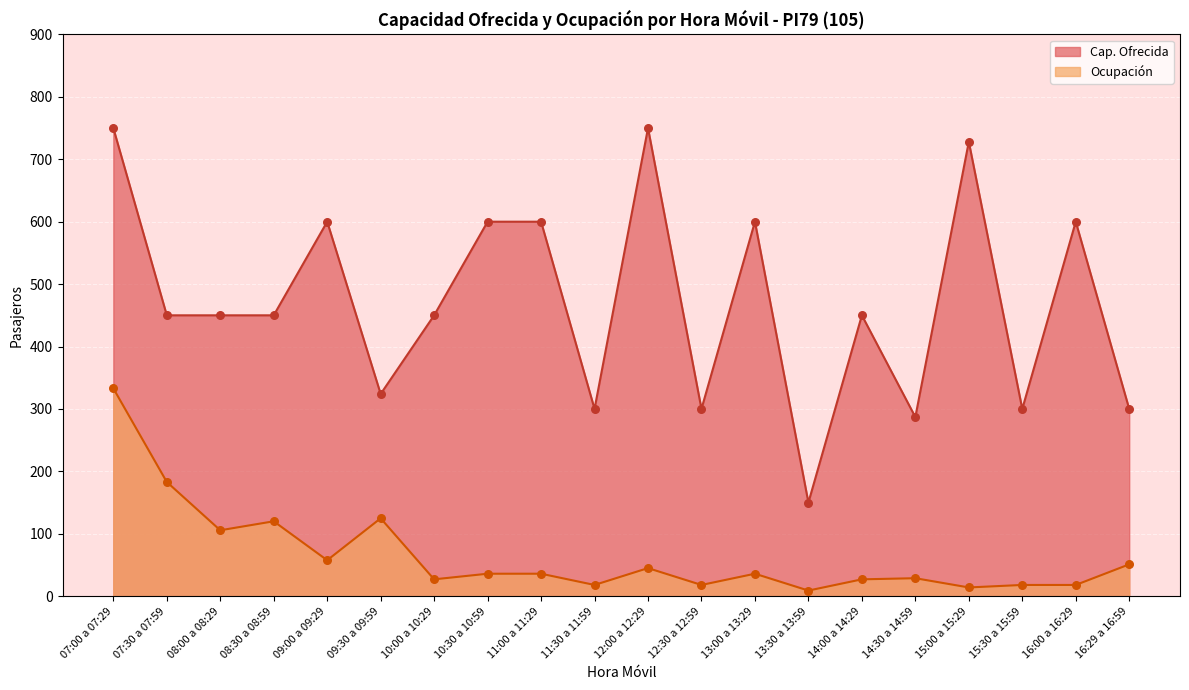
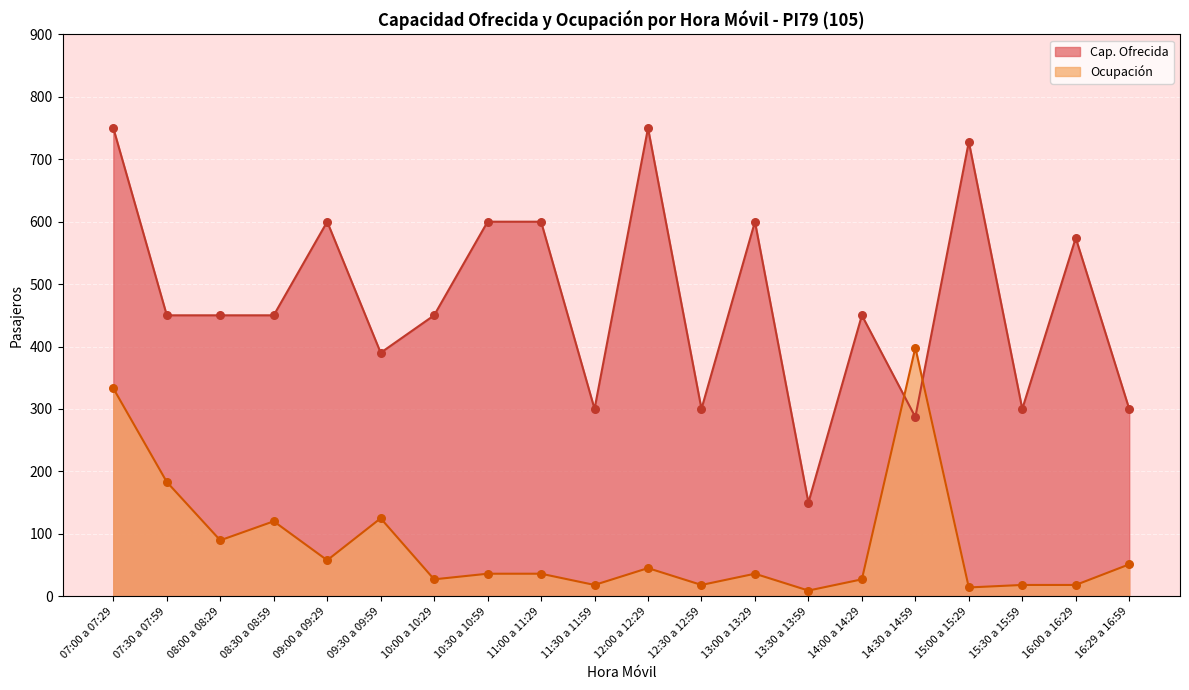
  {
    "Cap. Ofrecida": {
      "07:00 a 07:29": 750,
      "07:30 a 07:59": 450,
      "08:00 a 08:29": 450,
      "08:30 a 08:59": 450,
      "09:00 a 09:29": 600,
-     "09:30 a 09:59": 320,
+     "09:30 a 09:59": 390,
      "10:00 a 10:29": 450,
      "10:30 a 10:59": 600,
      "11:00 a 11:29": 600,
      "11:30 a 11:59": 300,
      "12:00 a 12:29": 750,
      "12:30 a 12:59": 300,
      "13:00 a 13:29": 600,
      "13:30 a 13:59": 150,
      "14:00 a 14:29": 450,
      "14:30 a 14:59": 290,
      "15:00 a 15:29": 730,
      "15:30 a 15:59": 300,
-     "16:00 a 16:29": 600,
+     "16:00 a 16:29": 570,
      "16:29 a 16:59": 300
    },
    "Ocupación": {
      "07:00 a 07:29": 330,
      "07:30 a 07:59": 180,
-     "08:00 a 08:29": 110,
+     "08:00 a 08:29": 90,
      "08:30 a 08:59": 120,
      "09:00 a 09:29": 60,
      "09:30 a 09:59": 120,
      "10:00 a 10:29": 30,
      "10:30 a 10:59": 40,
      "11:00 a 11:29": 40,
      "11:30 a 11:59": 20,
      "12:00 a 12:29": 50,
      "12:30 a 12:59": 20,
      "13:00 a 13:29": 40,
      "13:30 a 13:59": 10,
      "14:00 a 14:29": 30,
-     "14:30 a 14:59": 30,
+     "14:30 a 14:59": 400,
      "15:00 a 15:29": 10,
      "15:30 a 15:59": 20,
      "16:00 a 16:29": 20,
      "16:29 a 16:59": 50
    }
  }
